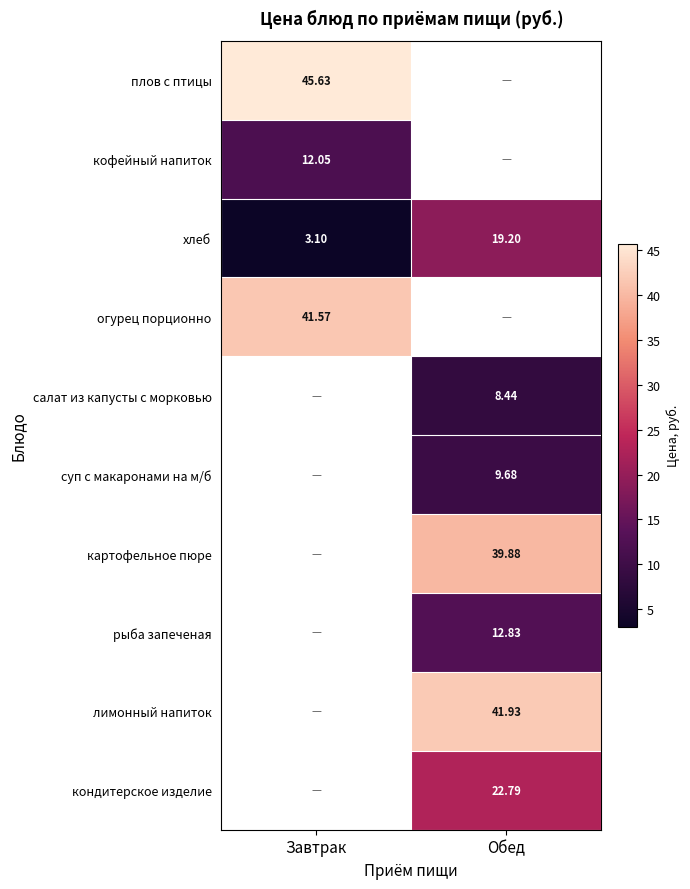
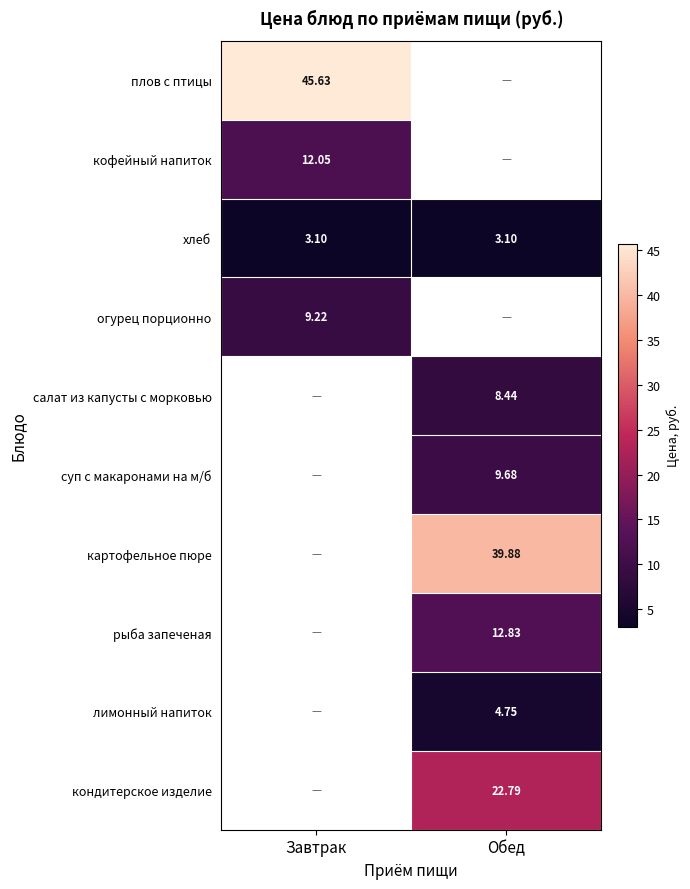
  {
    "плов с птицы": {
      "Завтрак": 45.63
    },
    "кофейный напиток": {
      "Завтрак": 12.05
    },
    "хлеб": {
      "Завтрак": 3.10,
-     "Обед": 19.20
+     "Обед": 3.10
    },
    "огурец порционно": {
-     "Завтрак": 41.57
+     "Завтрак": 9.22
    },
    "салат из капусты с морковью": {
      "Обед": 8.44
    },
    "суп с макаронами на м/б": {
      "Обед": 9.68
    },
    "картофельное пюре": {
      "Обед": 39.88
    },
    "рыба запеченая": {
      "Обед": 12.83
    },
    "лимонный напиток": {
-     "Обед": 41.93
+     "Обед": 4.75
    },
    "кондитерское изделие": {
      "Обед": 22.79
    }
  }
